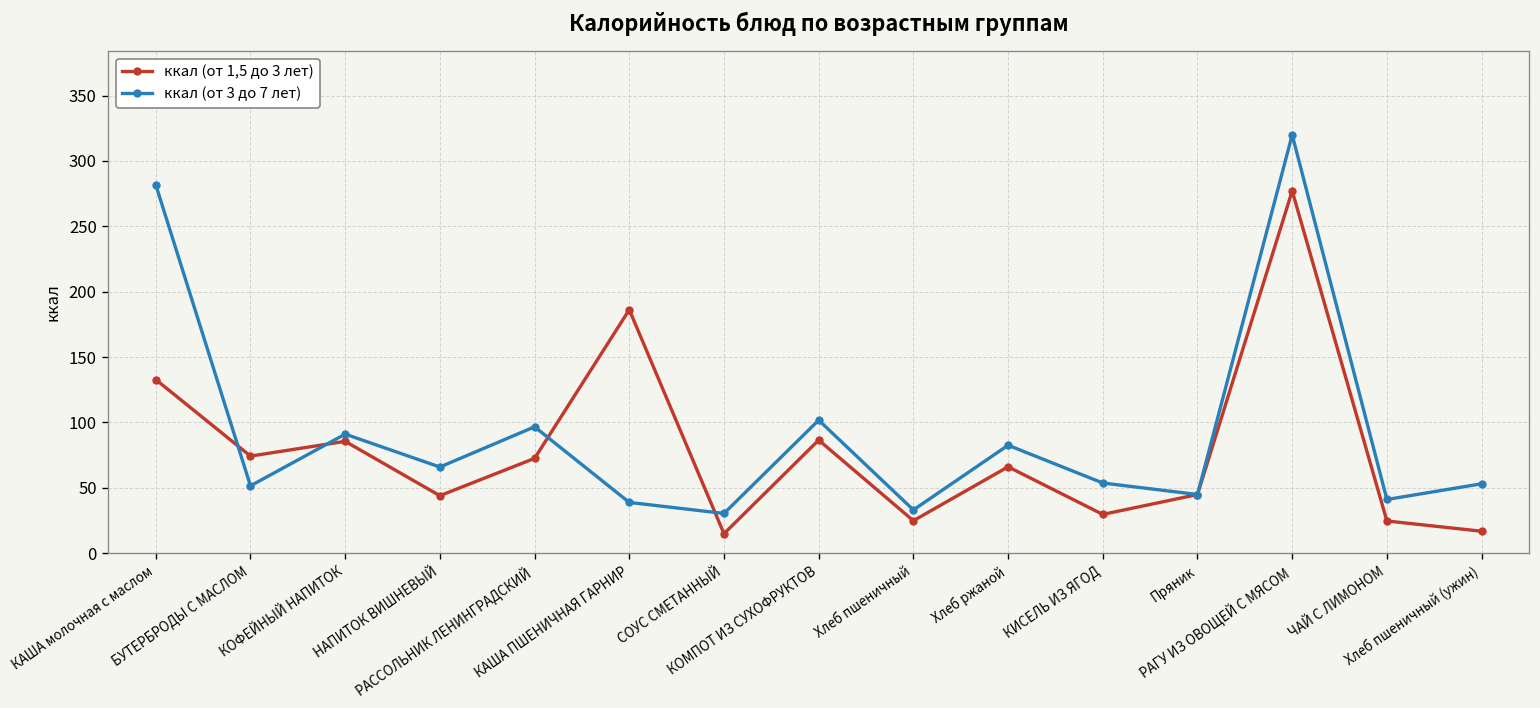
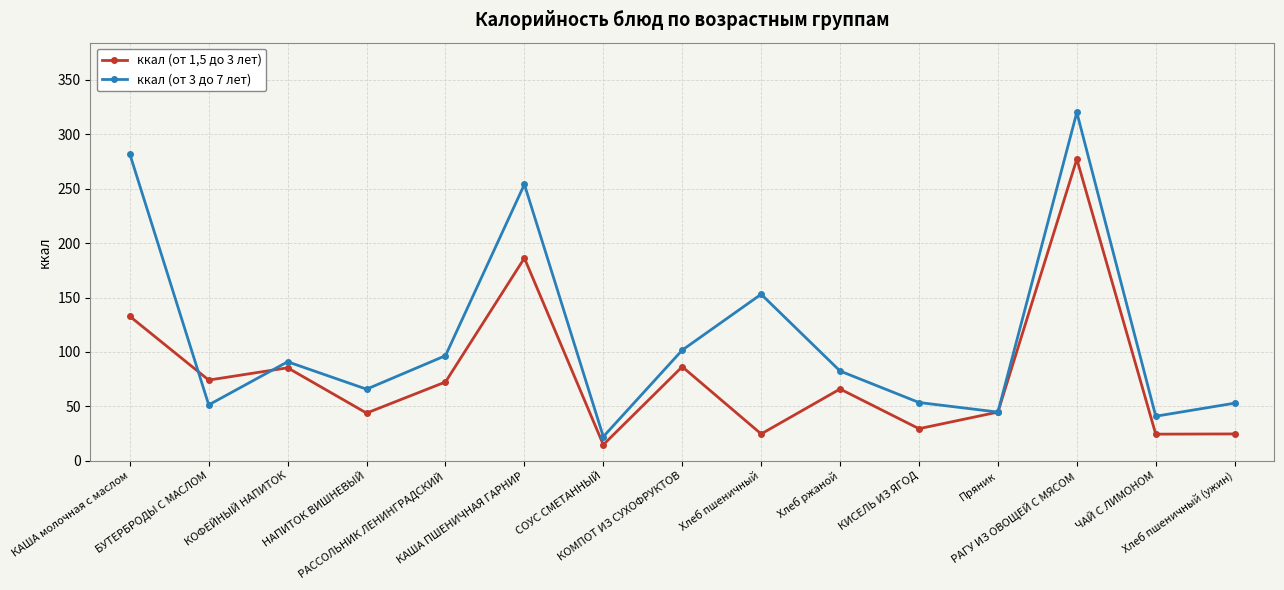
  {
    "ккал (от 1,5 до 3 лет)": {
      "КАША молочная с маслом": 133,
      "БУТЕРБРОДЫ С МАСЛОМ": 74,
      "КОФЕЙНЫЙ НАПИТОК": 85,
      "НАПИТОК ВИШНЕВЫЙ": 44,
      "РАССОЛЬНИК ЛЕНИНГРАДСКИЙ": 72,
      "КАША ПШЕНИЧНАЯ ГАРНИР": 186,
      "СОУС СМЕТАННЫЙ": 15,
      "КОМПОТ ИЗ СУХОФРУКТОВ": 86,
      "Хлеб пшеничный": 25,
      "Хлеб ржаной": 66,
      "КИСЕЛЬ ИЗ ЯГОД": 30,
      "РАГУ ИЗ ОВОЩЕЙ С МЯСОМ": 277,
      "ЧАЙ С ЛИМОНОМ": 25,
-     "Хлеб пшеничный (ужин)": 17
+     "Хлеб пшеничный (ужин)": 25
    },
    "ккал (от 3 до 7 лет)": {
      "КАША молочная с маслом": 282,
      "БУТЕРБРОДЫ С МАСЛОМ": 51,
      "КОФЕЙНЫЙ НАПИТОК": 91,
      "НАПИТОК ВИШНЕВЫЙ": 66,
      "РАССОЛЬНИК ЛЕНИНГРАДСКИЙ": 97,
-     "КАША ПШЕНИЧНАЯ ГАРНИР": 39,
-     "СОУС СМЕТАННЫЙ": 30,
+     "КАША ПШЕНИЧНАЯ ГАРНИР": 254,
+     "СОУС СМЕТАННЫЙ": 22,
      "КОМПОТ ИЗ СУХОФРУКТОВ": 102,
-     "Хлеб пшеничный": 33,
+     "Хлеб пшеничный": 153,
      "Хлеб ржаной": 83,
      "КИСЕЛЬ ИЗ ЯГОД": 54,
      "РАГУ ИЗ ОВОЩЕЙ С МЯСОМ": 320,
      "ЧАЙ С ЛИМОНОМ": 41,
      "Хлеб пшеничный (ужин)": 53
    }
  }
